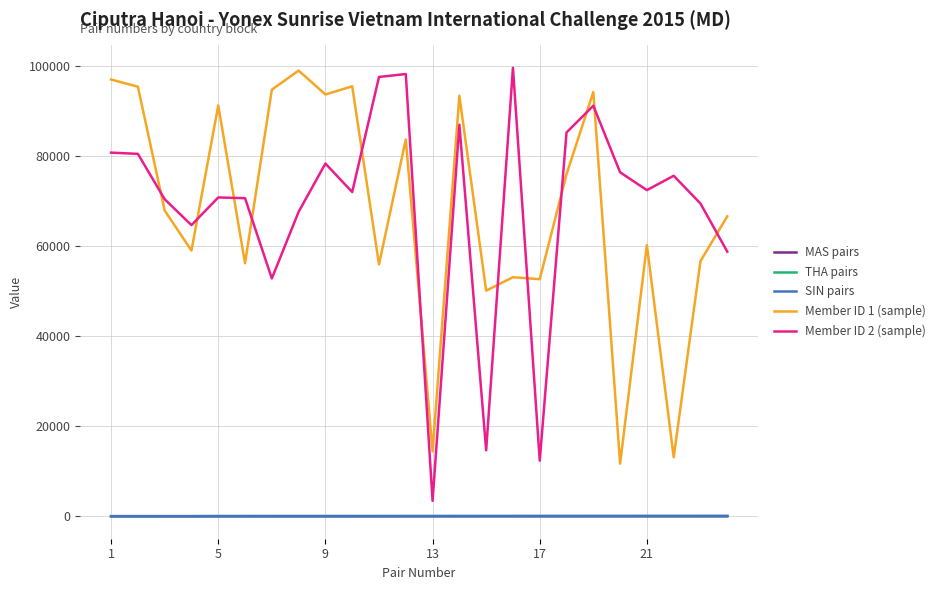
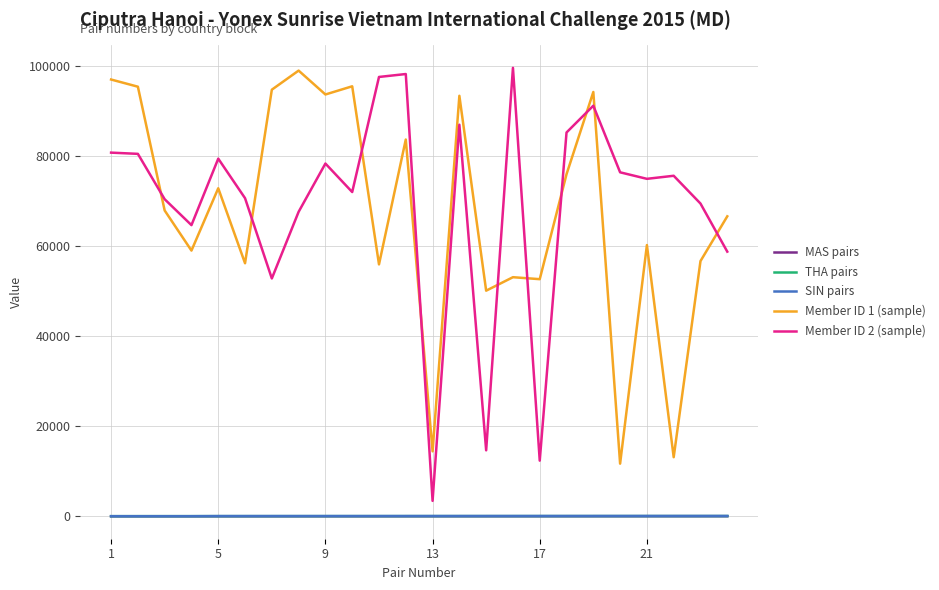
  {
    "SIN pairs": {
      "1": 0,
      "5": 0,
      "9": 0,
      "13": 0,
      "17": 0,
      "21": 0
    },
    "Member ID 1 (sample)": {
      "1": 97000,
-     "5": 91000,
+     "5": 73000,
      "9": 94000,
      "13": 14000,
      "17": 53000,
      "21": 60000
    },
    "Member ID 2 (sample)": {
      "1": 81000,
-     "5": 71000,
+     "5": 79000,
      "9": 78000,
      "13": 3000,
      "17": 12000,
-     "21": 72000
+     "21": 75000
    }
  }
